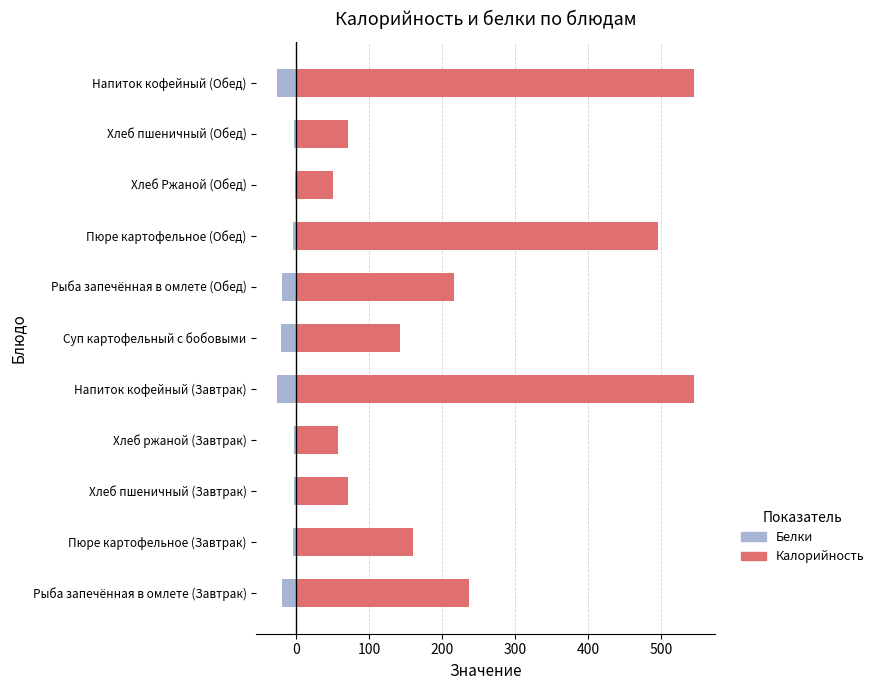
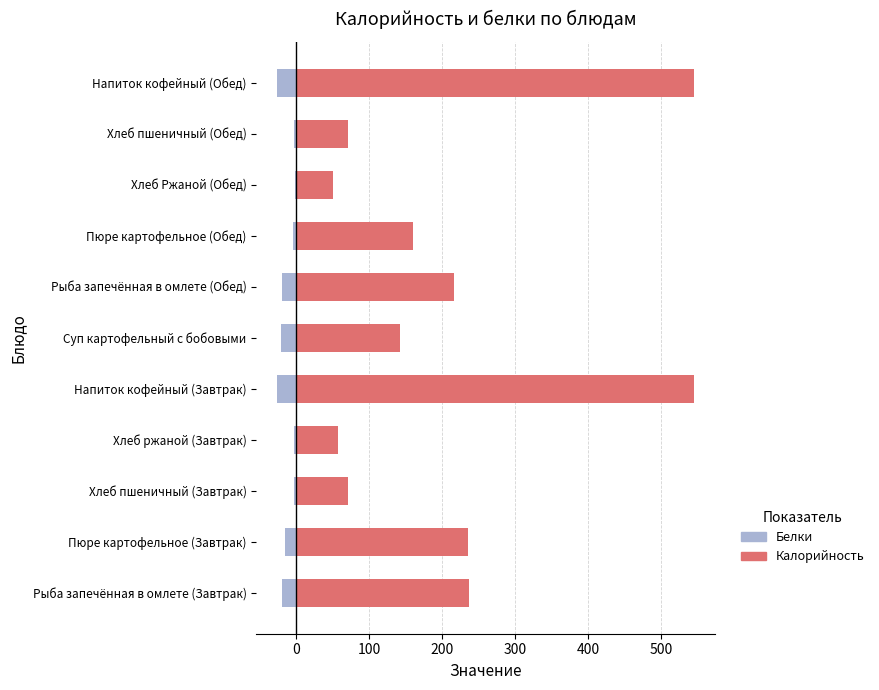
  {
    "Калорийность": {
      "Напиток кофейный (Обед)": 540,
      "Хлеб пшеничный (Обед)": 70,
      "Хлеб Ржаной (Обед)": 50,
-     "Пюре картофельное (Обед)": 500,
+     "Пюре картофельное (Обед)": 160,
      "Рыба запечённая в омлете (Обед)": 220,
      "Суп картофельный с бобовыми": 140,
      "Напиток кофейный (Завтрак)": 540,
      "Хлеб ржаной (Завтрак)": 60,
      "Хлеб пшеничный (Завтрак)": 70,
-     "Пюре картофельное (Завтрак)": 160,
+     "Пюре картофельное (Завтрак)": 240,
      "Рыба запечённая в омлете (Завтрак)": 240
    },
    "Белки": {
      "Напиток кофейный (Обед)": -30,
      "Рыба запечённая в омлете (Обед)": -20,
      "Суп картофельный с бобовыми": -20,
      "Напиток кофейный (Завтрак)": -30,
-     "Пюре картофельное (Завтрак)": 0,
+     "Пюре картофельное (Завтрак)": -10,
      "Рыба запечённая в омлете (Завтрак)": -20
    }
  }
